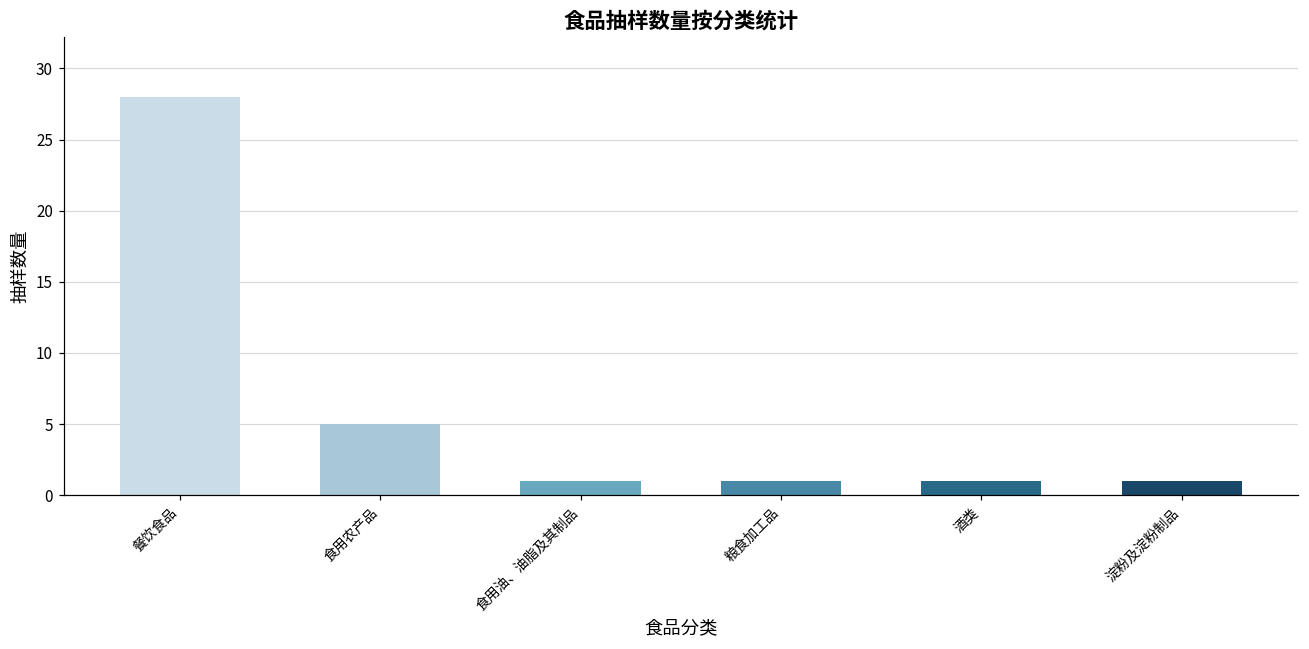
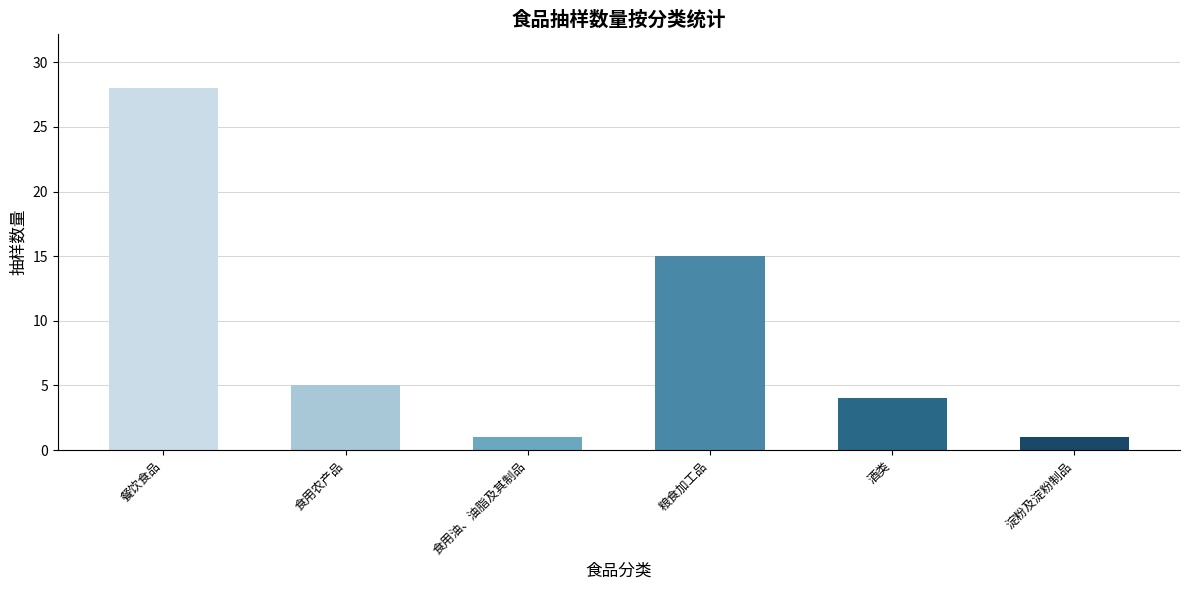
  {
    "餐饮食品": 28,
    "食用农产品": 5,
    "食用油、油脂及其制品": 1,
-   "粮食加工品": 1,
-   "酒类": 1,
+   "粮食加工品": 15,
+   "酒类": 4,
    "淀粉及淀粉制品": 1
  }
